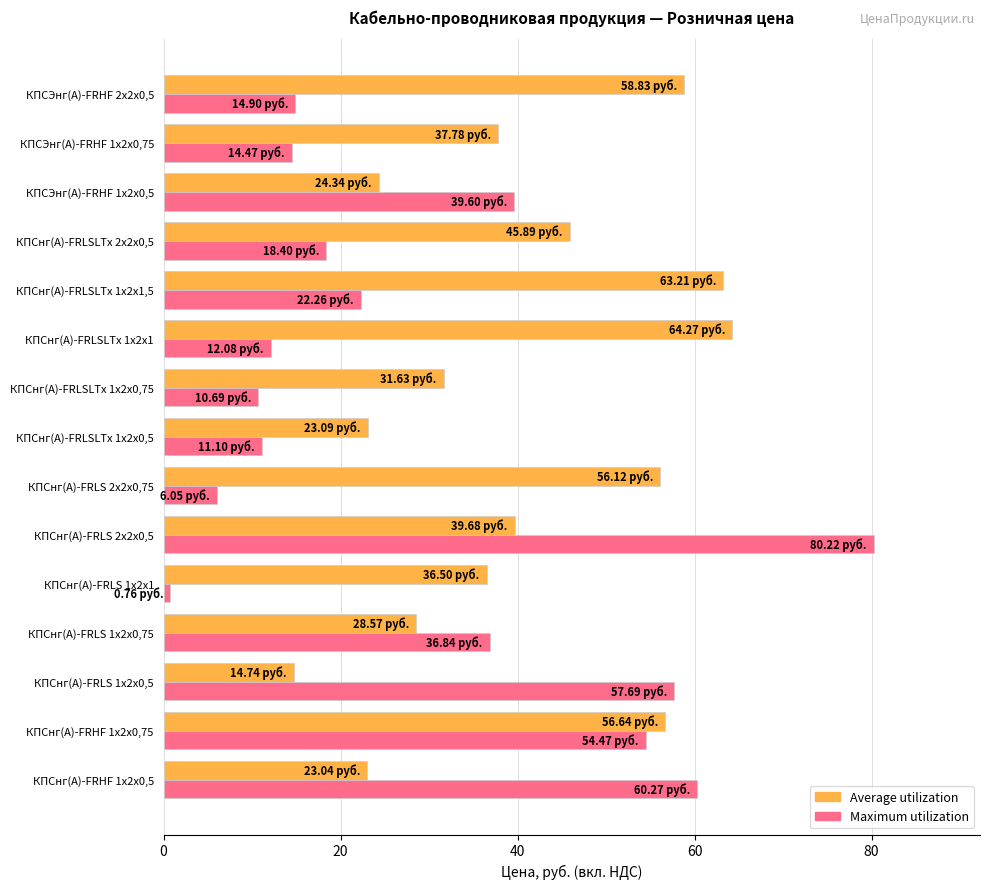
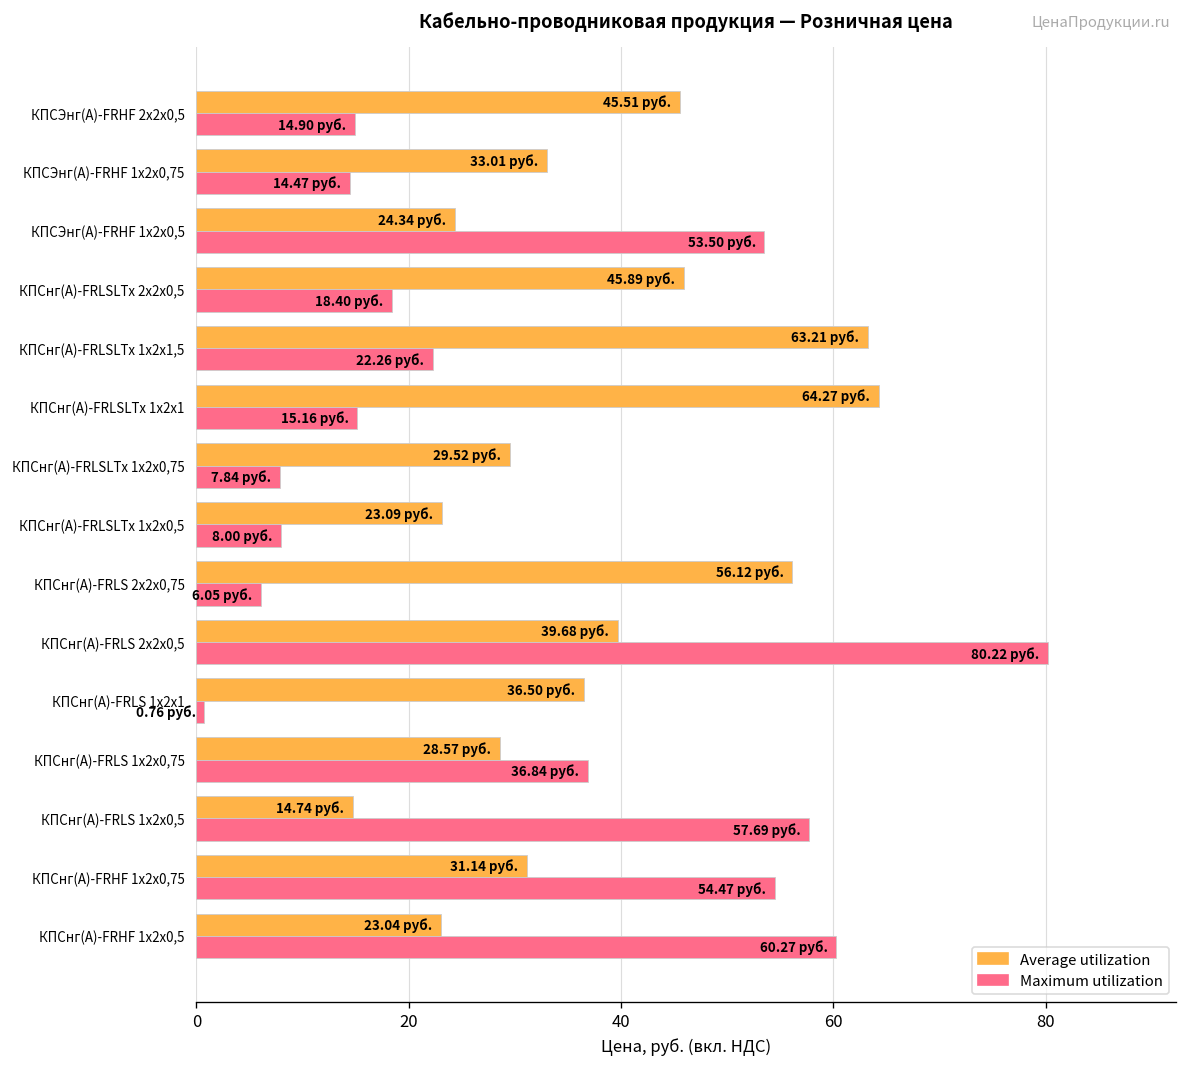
  {
    "Average utilization": {
-     "КПСЭнг(А)-FRHF 2х2х0,5": 58.83,
-     "КПСЭнг(А)-FRHF 1х2х0,75": 37.78,
+     "КПСЭнг(А)-FRHF 2х2х0,5": 45.51,
+     "КПСЭнг(А)-FRHF 1х2х0,75": 33.01,
      "КПСЭнг(А)-FRHF 1х2х0,5": 24.34,
      "КПСнг(А)-FRLSLTx 2х2х0,5": 45.89,
      "КПСнг(А)-FRLSLTx 1х2х1,5": 63.21,
      "КПСнг(А)-FRLSLTx 1х2х1": 64.27,
-     "КПСнг(А)-FRLSLTx 1х2х0,75": 31.63,
+     "КПСнг(А)-FRLSLTx 1х2х0,75": 29.52,
      "КПСнг(А)-FRLSLTx 1х2х0,5": 23.09,
      "КПСнг(А)-FRLS 2х2х0,75": 56.12,
      "КПСнг(А)-FRLS 2х2х0,5": 39.68,
      "КПСнг(А)-FRLS 1х2х1": 36.50,
      "КПСнг(А)-FRLS 1х2х0,75": 28.57,
      "КПСнг(А)-FRLS 1х2х0,5": 14.74,
-     "КПСнг(А)-FRHF 1х2х0,75": 56.64,
+     "КПСнг(А)-FRHF 1х2х0,75": 31.14,
      "КПСнг(А)-FRHF 1х2х0,5": 23.04
    },
    "Maximum utilization": {
      "КПСЭнг(А)-FRHF 2х2х0,5": 14.90,
      "КПСЭнг(А)-FRHF 1х2х0,75": 14.47,
-     "КПСЭнг(А)-FRHF 1х2х0,5": 39.60,
+     "КПСЭнг(А)-FRHF 1х2х0,5": 53.50,
      "КПСнг(А)-FRLSLTx 2х2х0,5": 18.40,
      "КПСнг(А)-FRLSLTx 1х2х1,5": 22.26,
-     "КПСнг(А)-FRLSLTx 1х2х1": 12.08,
-     "КПСнг(А)-FRLSLTx 1х2х0,75": 10.69,
-     "КПСнг(А)-FRLSLTx 1х2х0,5": 11.10,
+     "КПСнг(А)-FRLSLTx 1х2х1": 15.16,
+     "КПСнг(А)-FRLSLTx 1х2х0,75": 7.84,
+     "КПСнг(А)-FRLSLTx 1х2х0,5": 8.00,
      "КПСнг(А)-FRLS 2х2х0,75": 6.05,
      "КПСнг(А)-FRLS 2х2х0,5": 80.22,
      "КПСнг(А)-FRLS 1х2х1": 0.76,
      "КПСнг(А)-FRLS 1х2х0,75": 36.84,
      "КПСнг(А)-FRLS 1х2х0,5": 57.69,
      "КПСнг(А)-FRHF 1х2х0,75": 54.47,
      "КПСнг(А)-FRHF 1х2х0,5": 60.27
    }
  }
